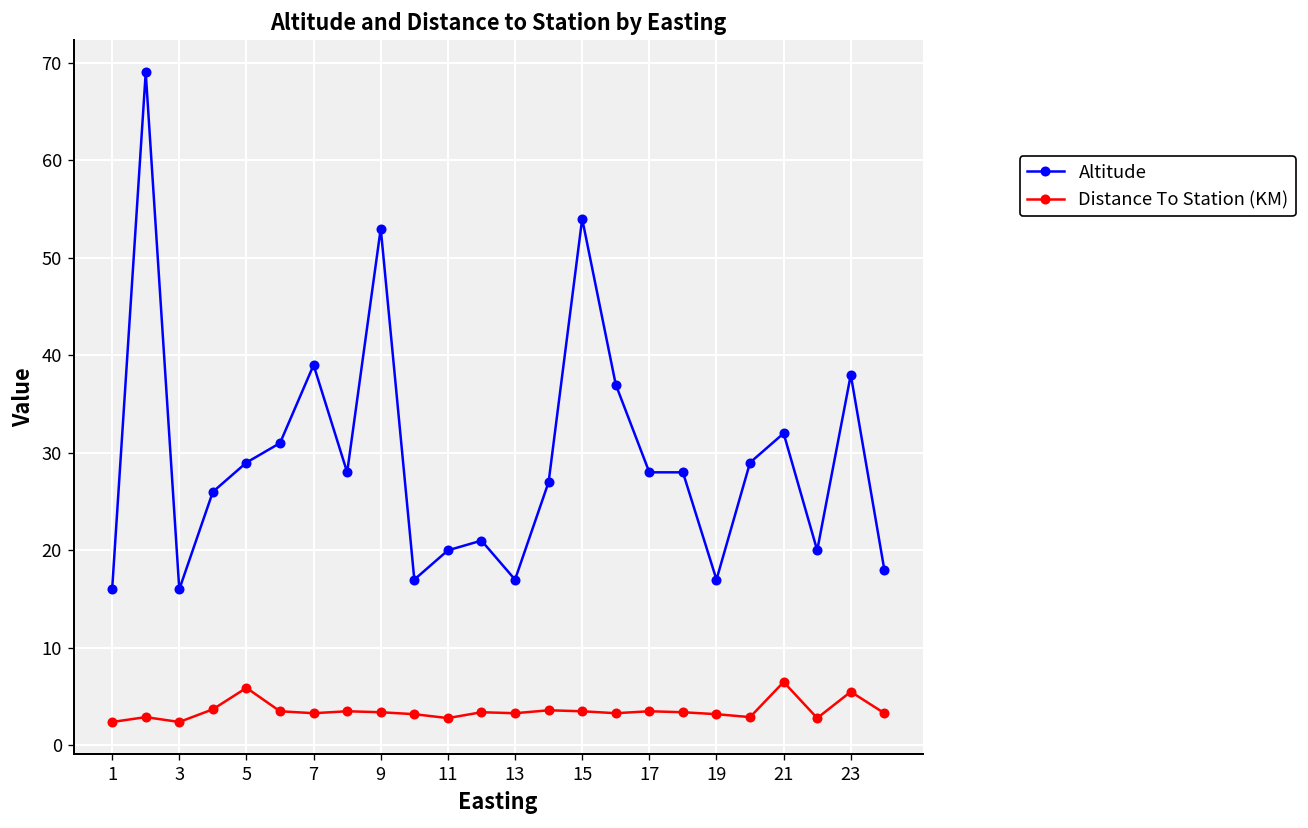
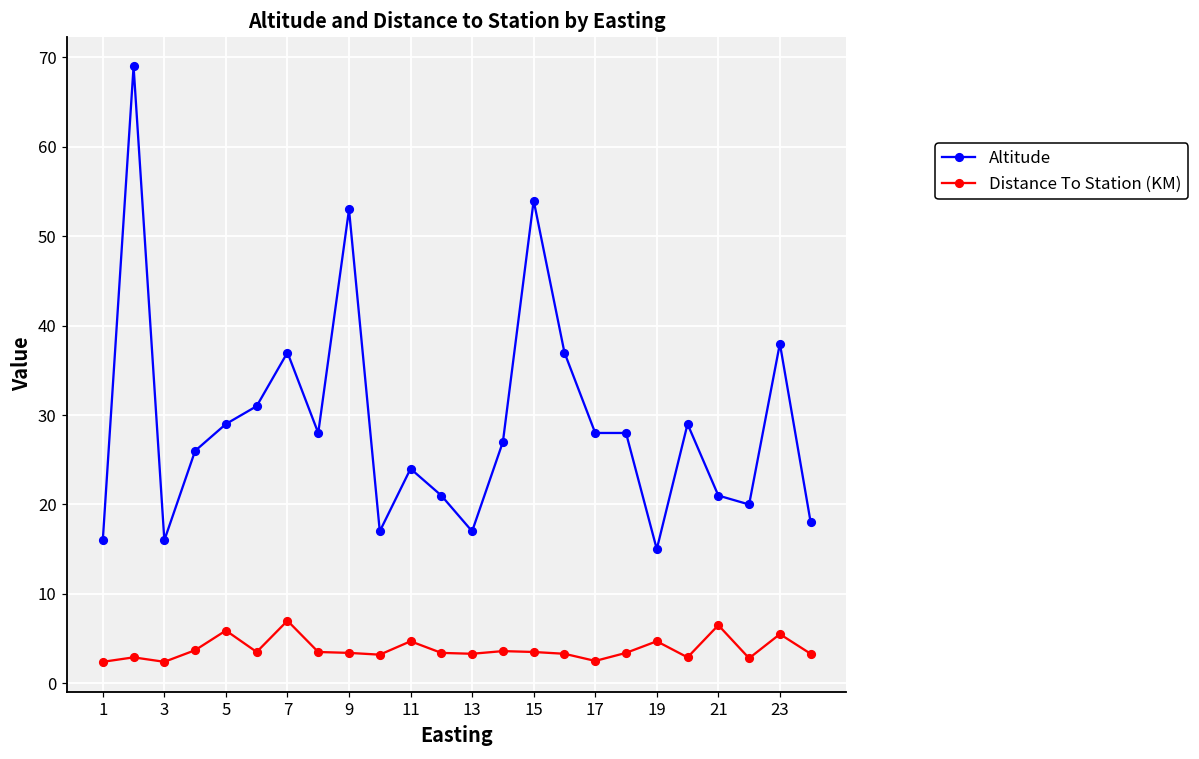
  {
    "Altitude": {
      "1": 16,
      "3": 16,
      "5": 29,
-     "7": 39,
+     "7": 37,
      "9": 53,
-     "11": 20,
+     "11": 24,
      "13": 17,
      "15": 54,
      "17": 28,
-     "19": 17,
-     "21": 32,
+     "19": 15,
+     "21": 21,
      "23": 38
    },
    "Distance To Station (KM)": {
      "1": 2,
      "3": 2,
      "5": 6,
-     "7": 3,
+     "7": 7,
      "9": 3,
-     "11": 3,
+     "11": 5,
      "13": 3,
      "15": 4,
-     "17": 4,
-     "19": 3,
+     "17": 3,
+     "19": 5,
      "21": 7,
      "23": 6
    }
  }
